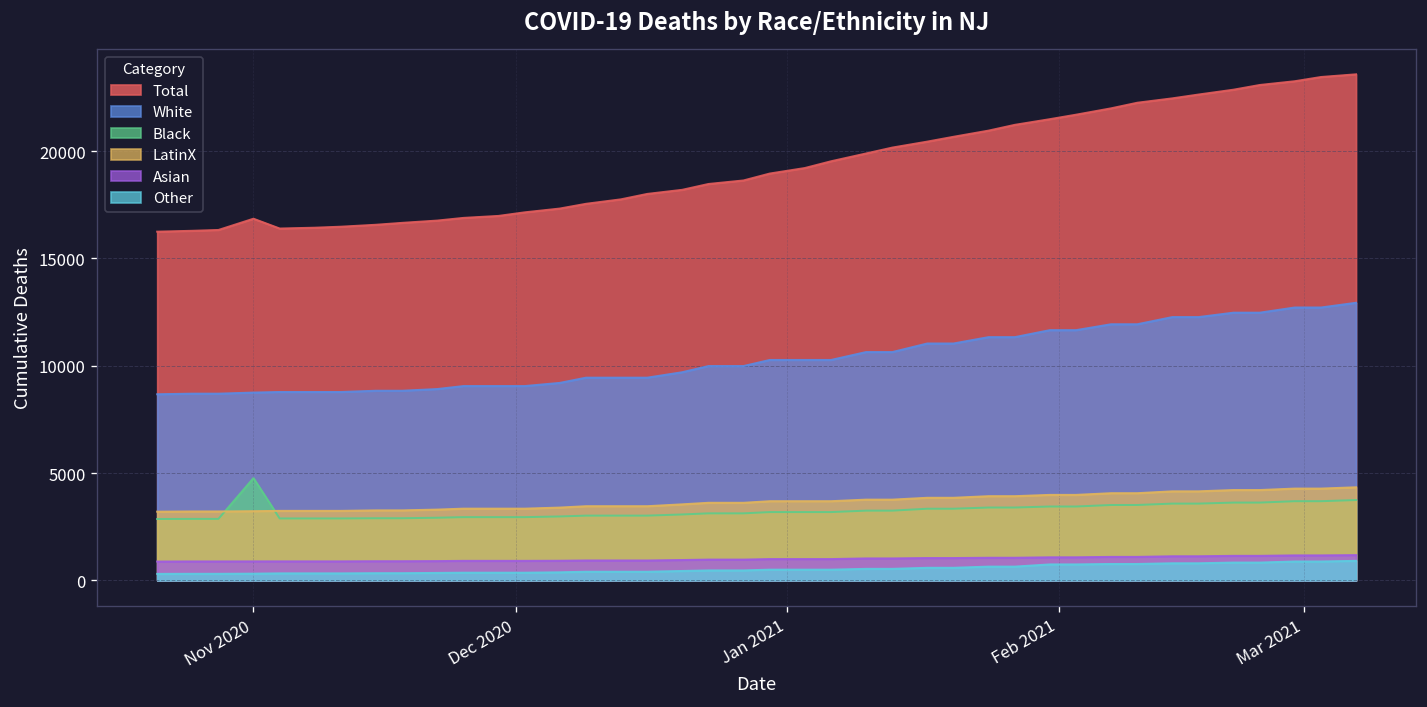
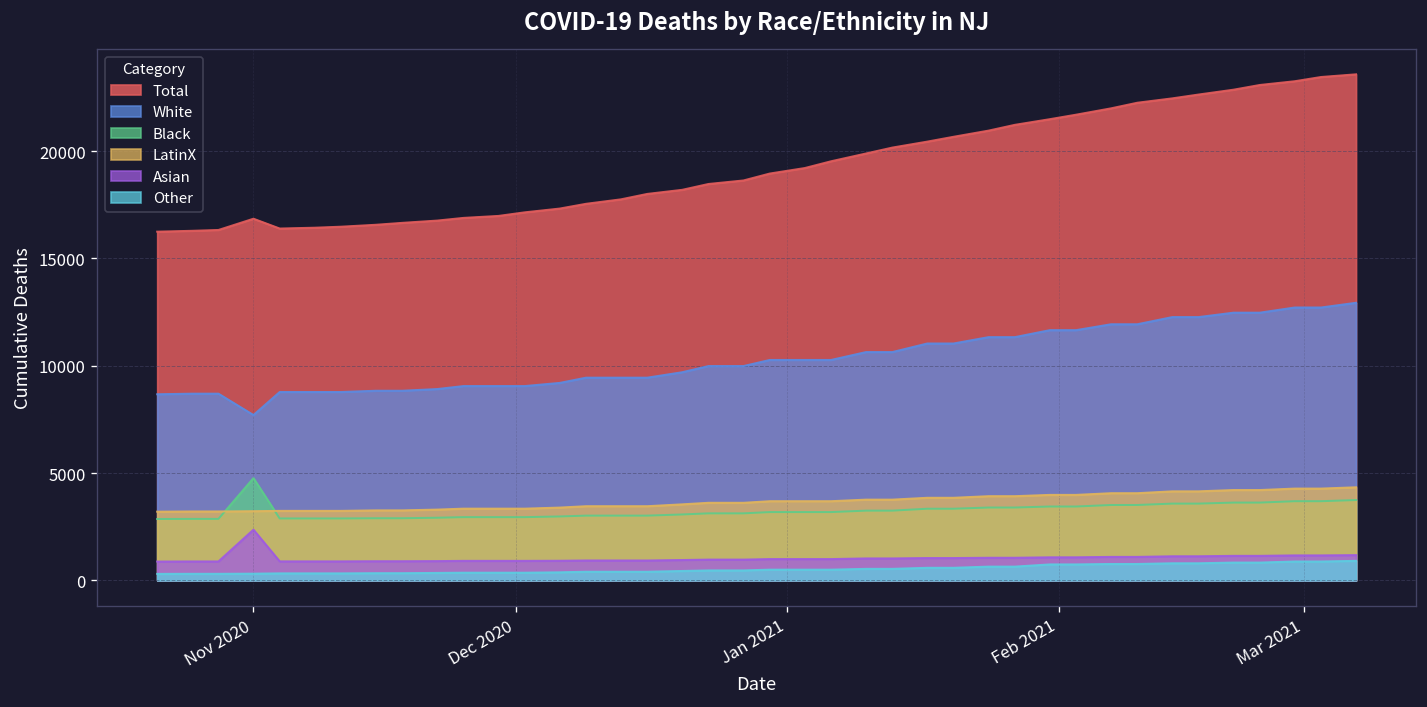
  {
    "Total": {
      "Nov 2020": 16800
    },
    "White": {
-     "Nov 2020": 8800
+     "Nov 2020": 7700
    },
    "Black": {
      "Nov 2020": 4800
    },
    "LatinX": {
      "Nov 2020": 3200
    },
    "Asian": {
-     "Nov 2020": 900
+     "Nov 2020": 2400
    },
    "Other": {
      "Nov 2020": 300
    }
  }
